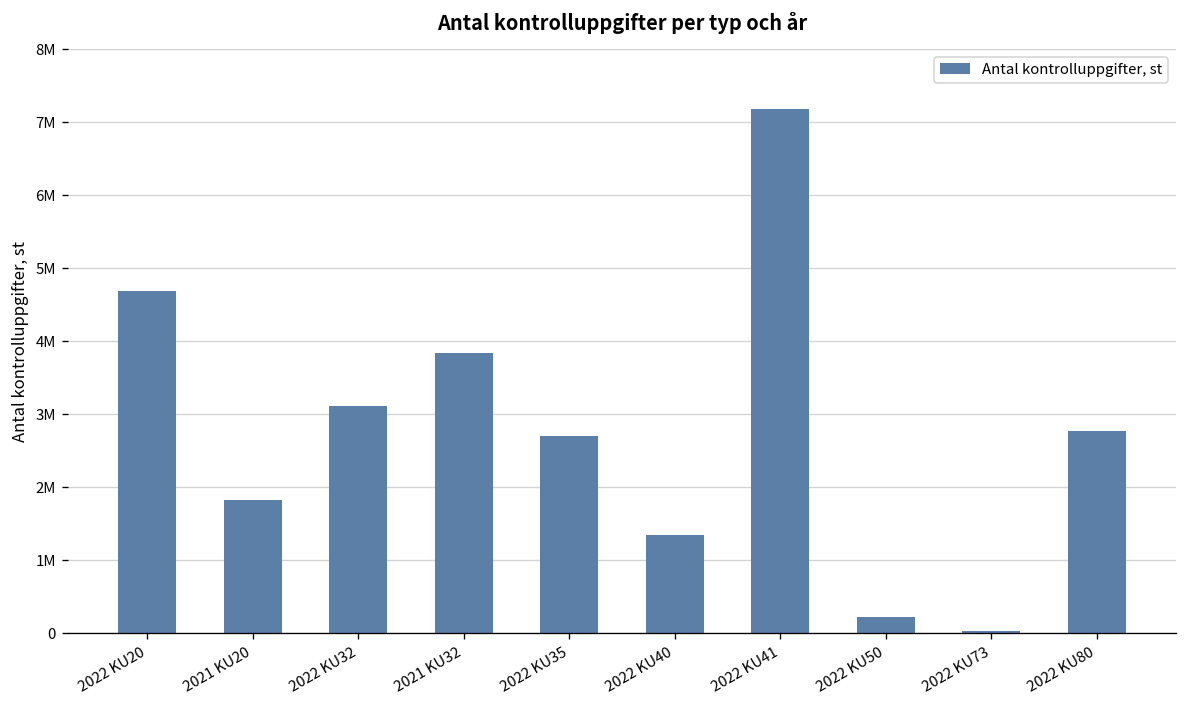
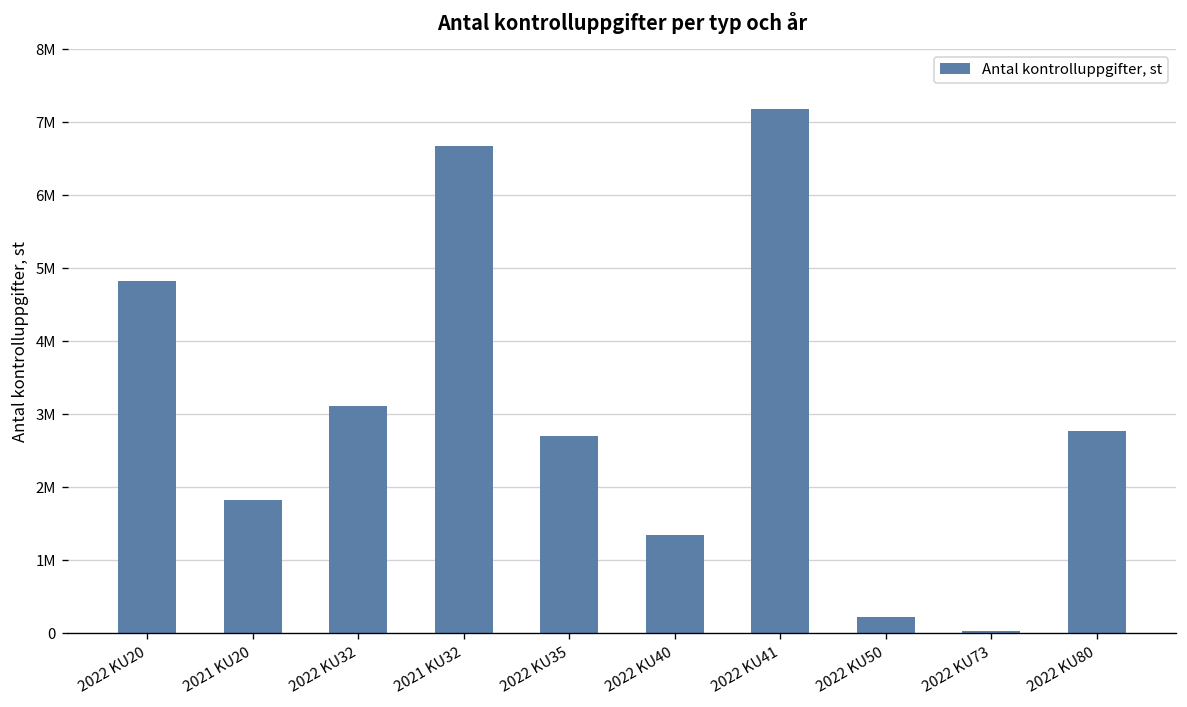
  {
-   "2022 KU20": 4700000,
+   "2022 KU20": 4800000,
    "2021 KU20": 1800000,
    "2022 KU32": 3100000,
-   "2021 KU32": 3800000,
+   "2021 KU32": 6700000,
    "2022 KU35": 2700000,
    "2022 KU40": 1300000,
    "2022 KU41": 7200000,
    "2022 KU50": 200000,
    "2022 KU80": 2800000
  }
